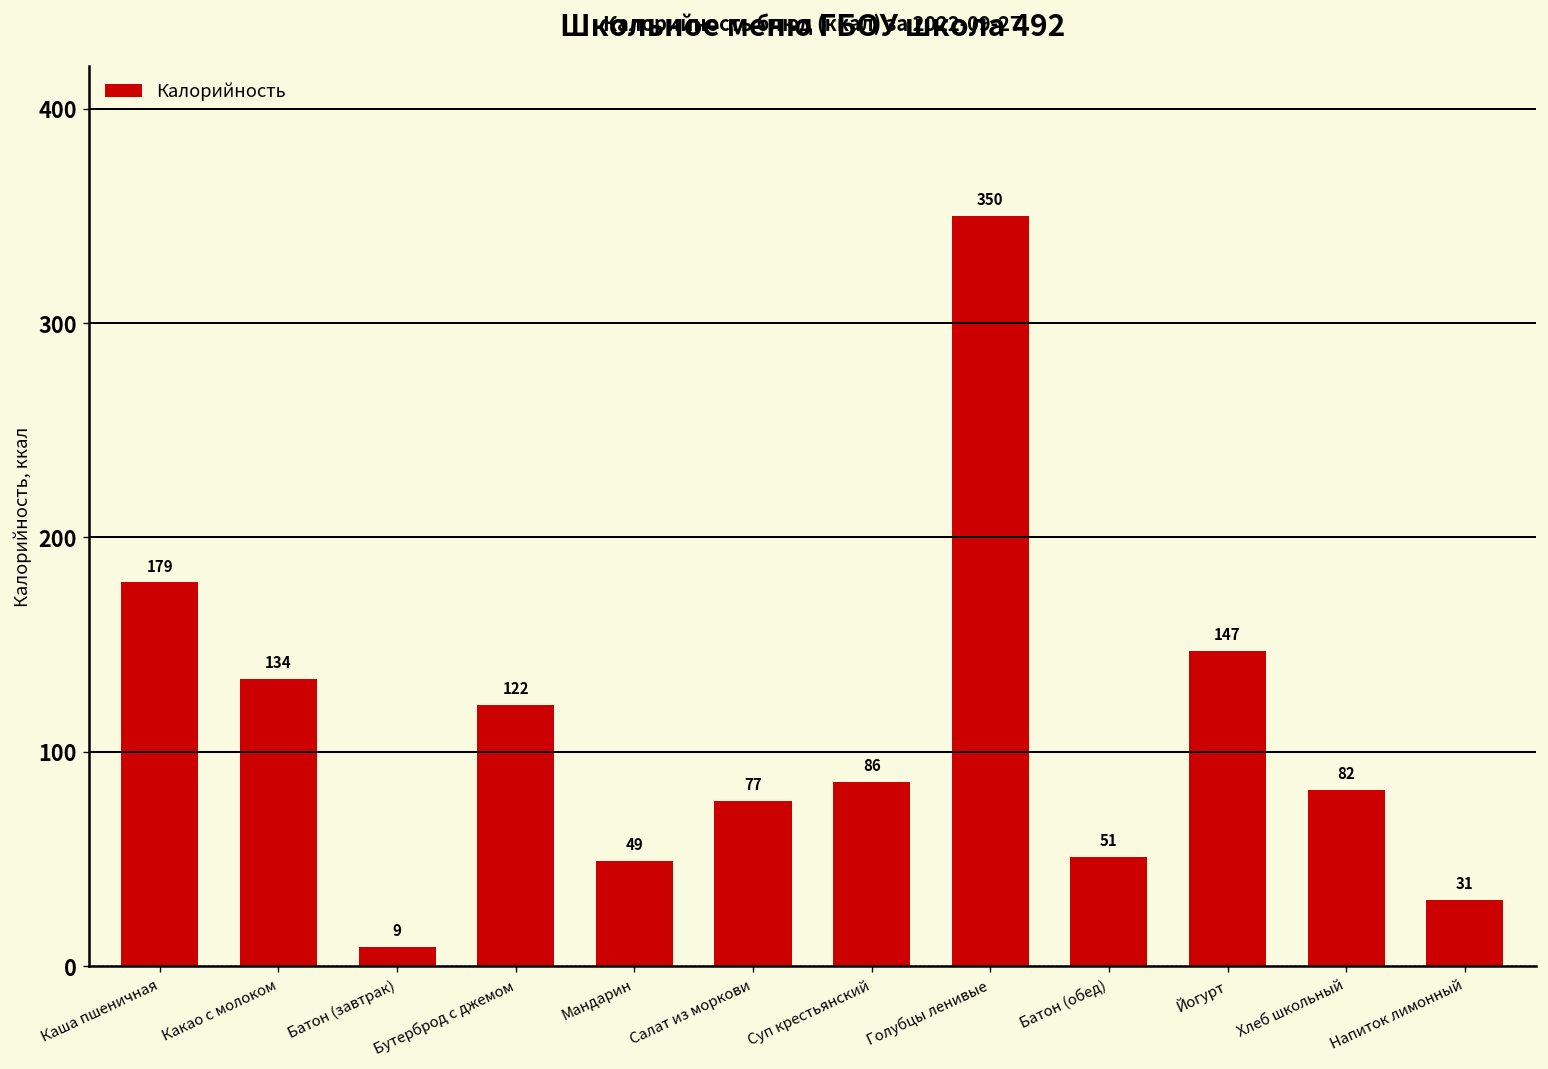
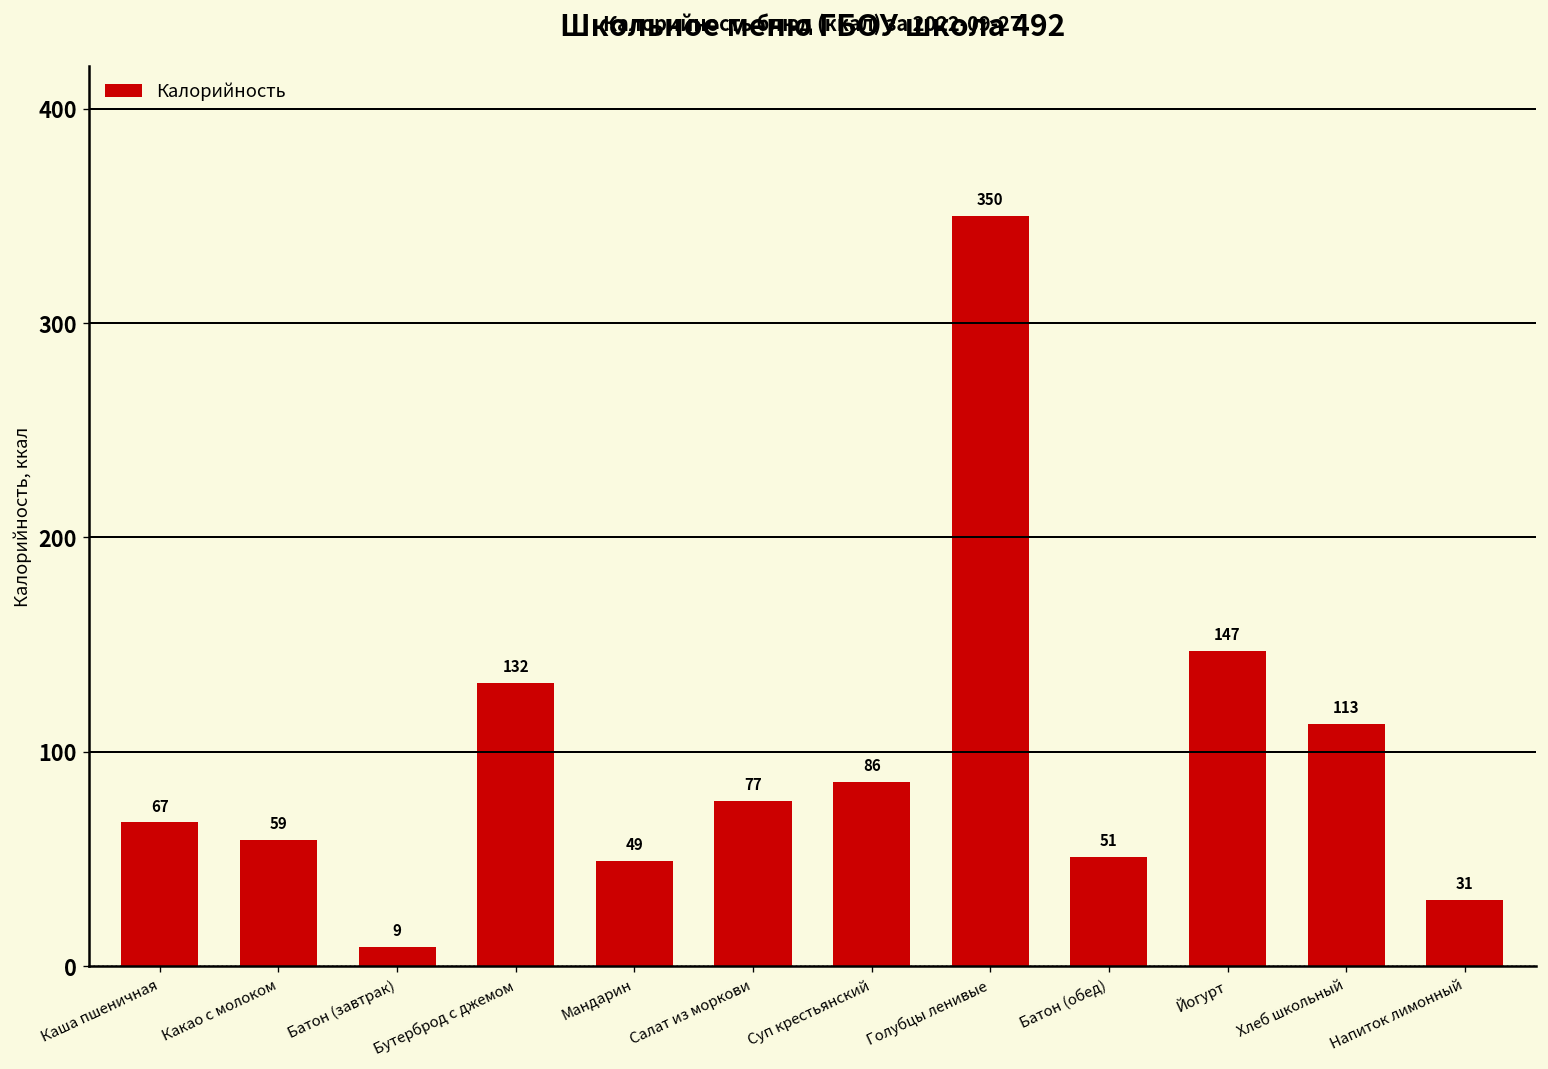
  {
-   "Каша пшеничная": 179,
-   "Какао с молоком": 134,
+   "Каша пшеничная": 67,
+   "Какао с молоком": 59,
    "Батон (завтрак)": 9,
-   "Бутерброд с джемом": 122,
+   "Бутерброд с джемом": 132,
    "Мандарин": 49,
    "Салат из моркови": 77,
    "Суп крестьянский": 86,
    "Голубцы ленивые": 350,
    "Батон (обед)": 51,
    "Йогурт": 147,
-   "Хлеб школьный": 82,
+   "Хлеб школьный": 113,
    "Напиток лимонный": 31
  }
